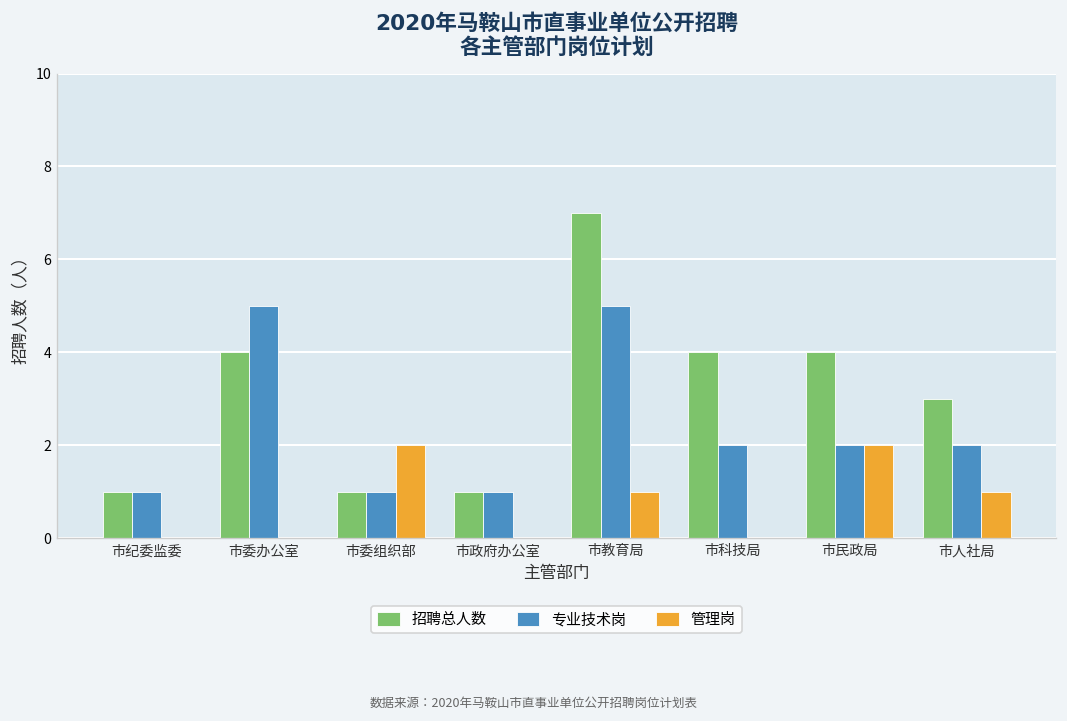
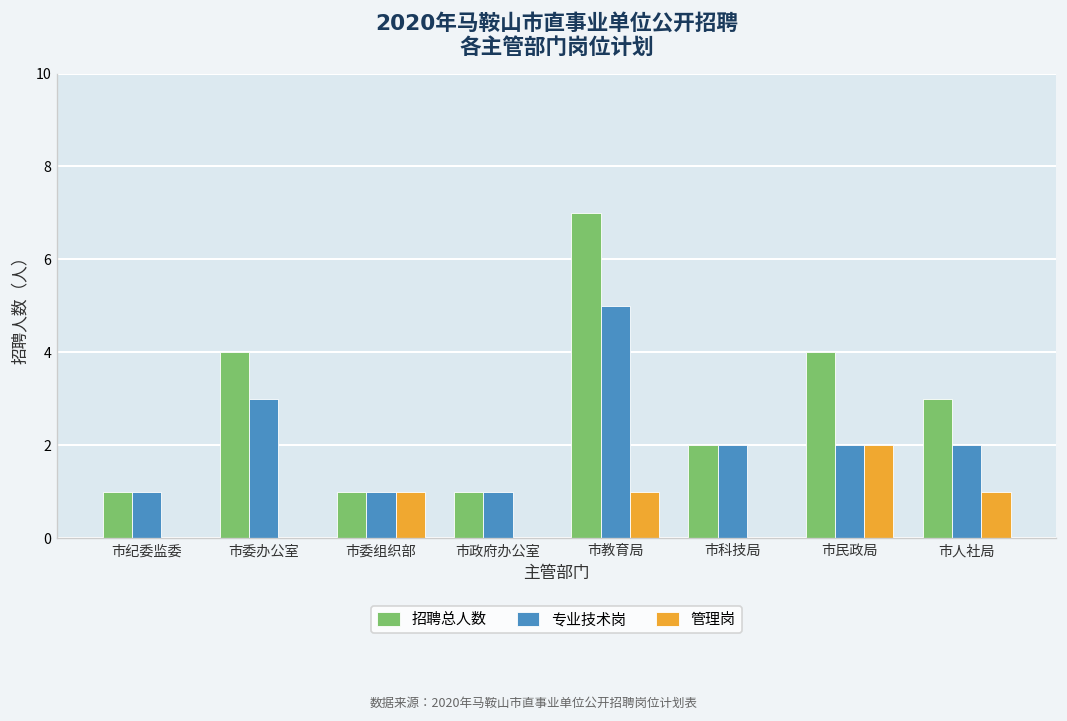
  {
    "招聘总人数": {
      "市纪委监委": 1,
      "市委办公室": 4,
      "市委组织部": 1,
      "市政府办公室": 1,
      "市教育局": 7,
-     "市科技局": 4,
+     "市科技局": 2,
      "市民政局": 4,
      "市人社局": 3
    },
    "专业技术岗": {
      "市纪委监委": 1,
-     "市委办公室": 5,
+     "市委办公室": 3,
      "市委组织部": 1,
      "市政府办公室": 1,
      "市教育局": 5,
      "市科技局": 2,
      "市民政局": 2,
      "市人社局": 2
    },
    "管理岗": {
      "市纪委监委": 0,
      "市委办公室": 0,
-     "市委组织部": 2,
+     "市委组织部": 1,
      "市政府办公室": 0,
      "市教育局": 1,
      "市科技局": 0,
      "市民政局": 2,
      "市人社局": 1
    }
  }
